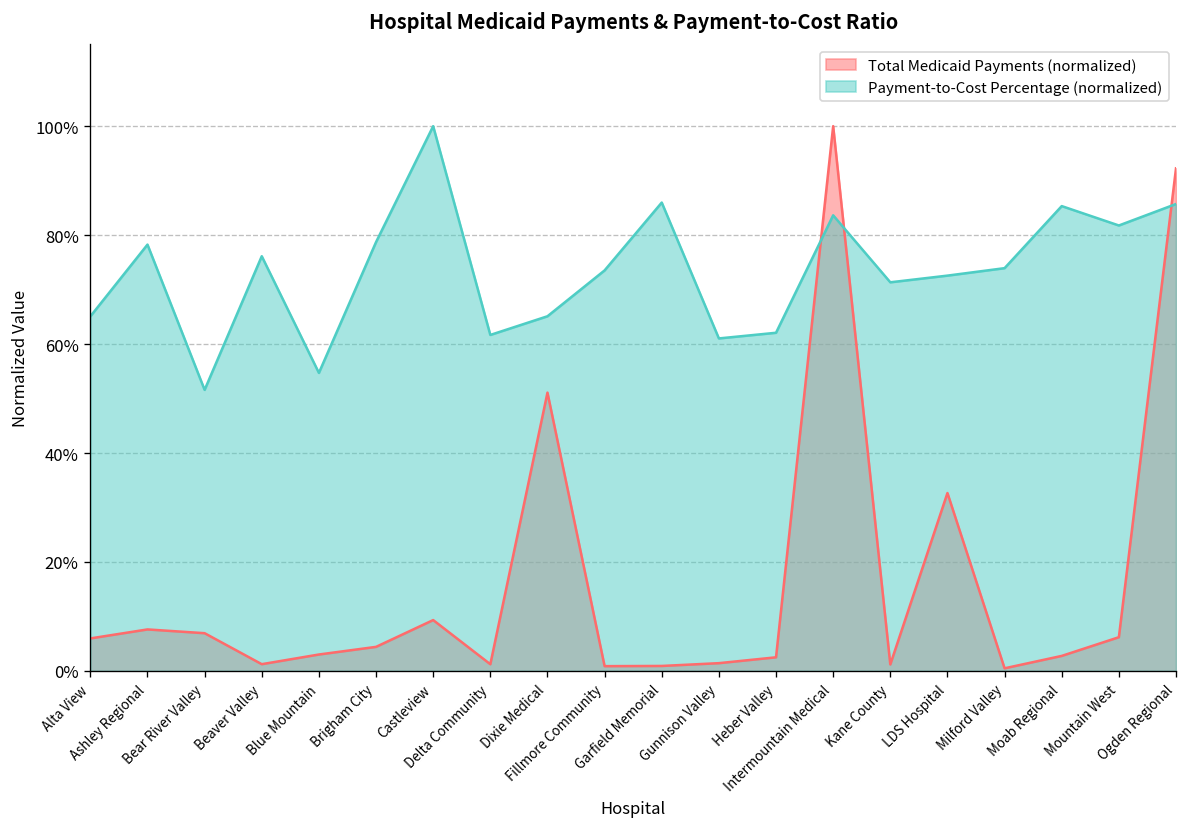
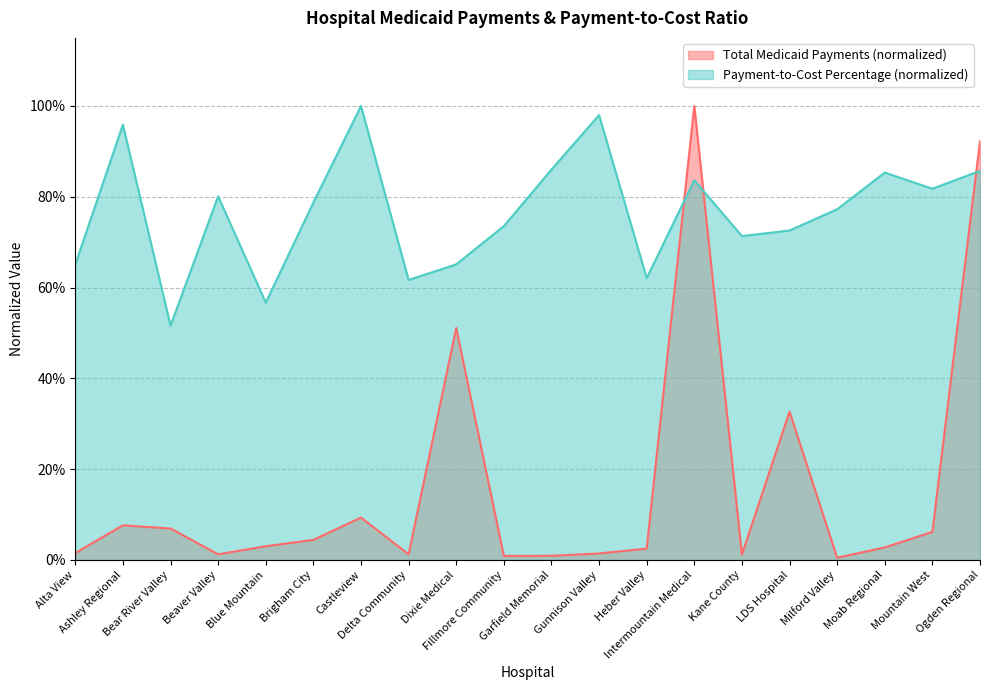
  {
    "Total Medicaid Payments (normalized)": {
-     "Alta View": "6%",
+     "Alta View": "2%",
      "Ashley Regional": "8%",
      "Bear River Valley": "7%",
      "Beaver Valley": "1%",
      "Blue Mountain": "3%",
      "Brigham City": "4%",
      "Castleview": "9%",
      "Delta Community": "1%",
      "Dixie Medical": "51%",
      "Fillmore Community": "1%",
      "Garfield Memorial": "1%",
      "Gunnison Valley": "1%",
      "Heber Valley": "3%",
      "Intermountain Medical": "100%",
      "Kane County": "1%",
      "LDS Hospital": "33%",
      "Milford Valley": "0%",
      "Moab Regional": "3%",
      "Mountain West": "6%",
      "Ogden Regional": "92%"
    },
    "Payment-to-Cost Percentage (normalized)": {
      "Alta View": "65%",
-     "Ashley Regional": "78%",
+     "Ashley Regional": "96%",
      "Bear River Valley": "52%",
-     "Beaver Valley": "76%",
-     "Blue Mountain": "55%",
+     "Beaver Valley": "80%",
+     "Blue Mountain": "57%",
      "Brigham City": "79%",
      "Castleview": "100%",
      "Delta Community": "62%",
      "Dixie Medical": "65%",
      "Fillmore Community": "74%",
      "Garfield Memorial": "86%",
-     "Gunnison Valley": "61%",
+     "Gunnison Valley": "98%",
      "Heber Valley": "62%",
      "Intermountain Medical": "84%",
      "Kane County": "71%",
      "LDS Hospital": "73%",
-     "Milford Valley": "74%",
+     "Milford Valley": "77%",
      "Moab Regional": "85%",
      "Mountain West": "82%",
      "Ogden Regional": "86%"
    }
  }
